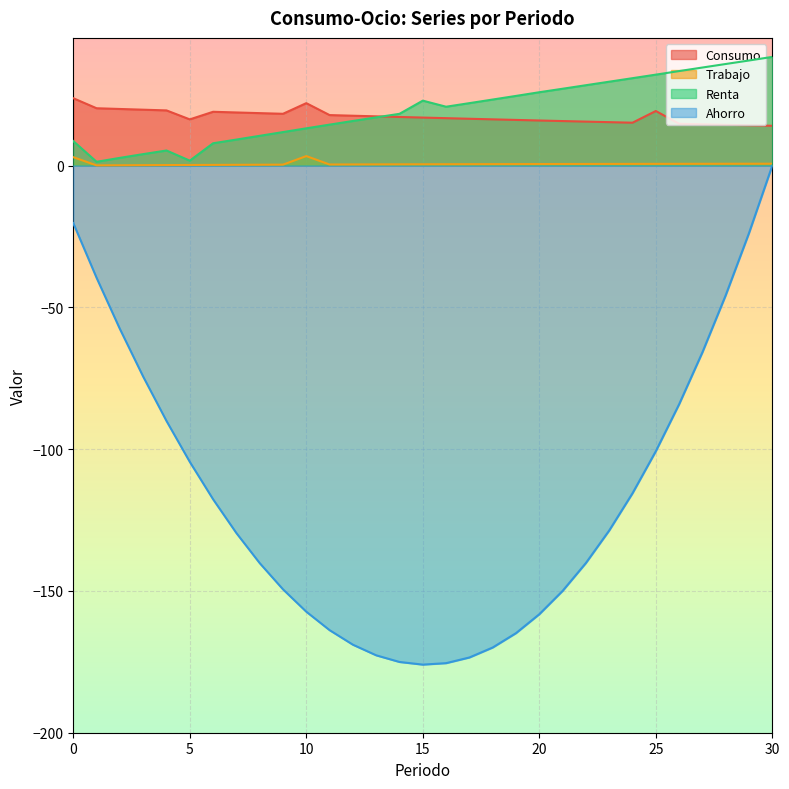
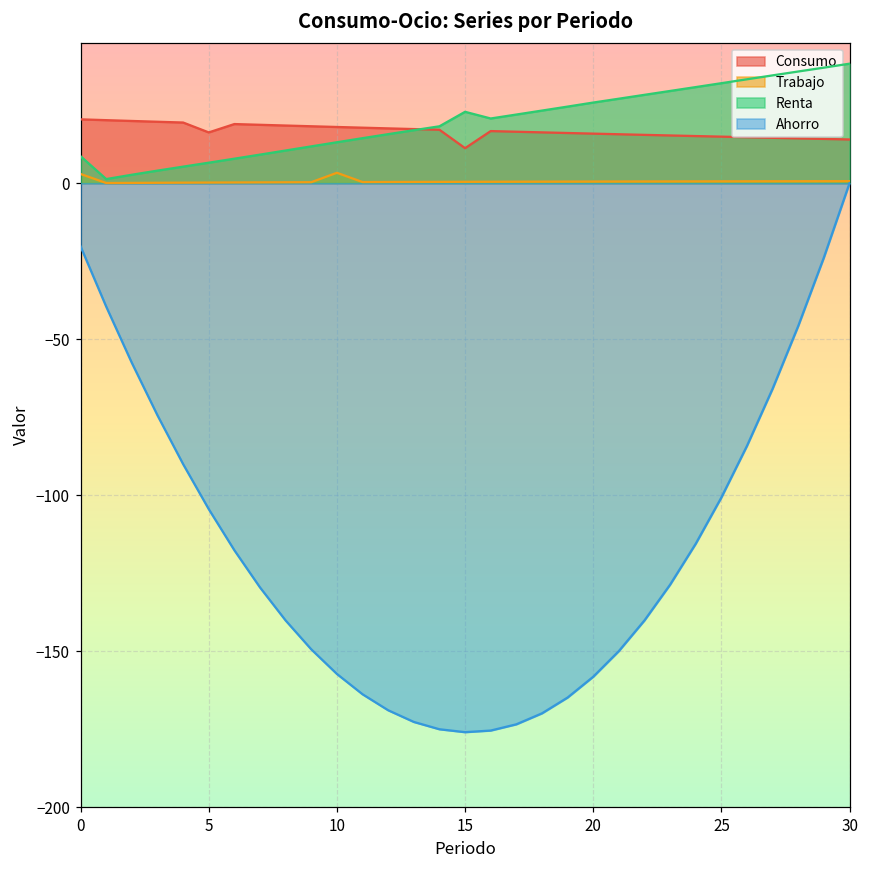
  {
    "Consumo": {
-     "0": 24,
+     "0": 20,
      "5": 16,
-     "10": 22,
-     "15": 17,
+     "10": 18,
+     "15": 11,
      "20": 16,
-     "25": 19,
+     "25": 15,
      "30": 14
    },
    "Trabajo": {
      "0": 3,
      "10": 3
    },
    "Renta": {
      "0": 9,
-     "5": 2,
+     "5": 7,
      "10": 13,
      "15": 23,
      "20": 26,
      "25": 32,
      "30": 38
    }
  }
